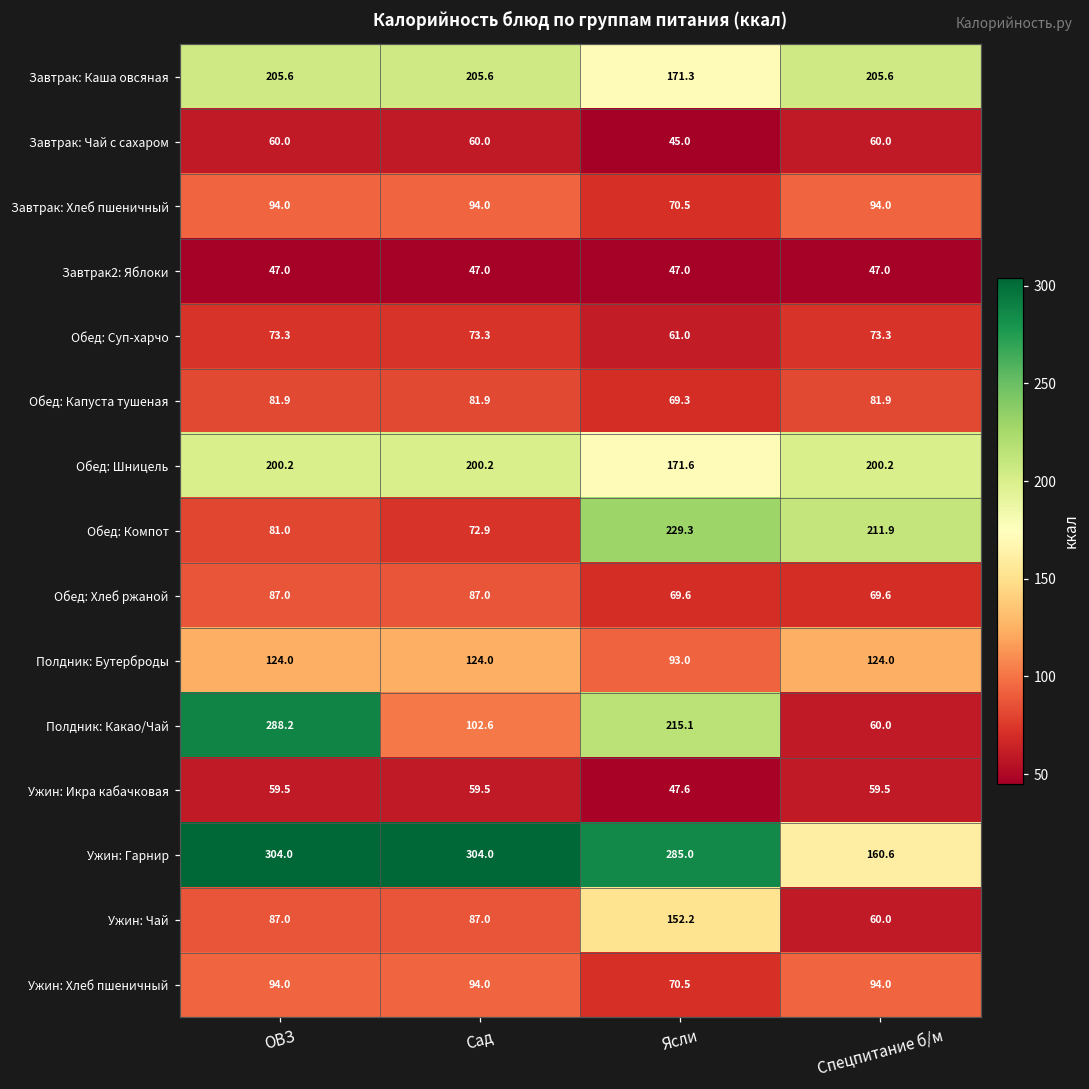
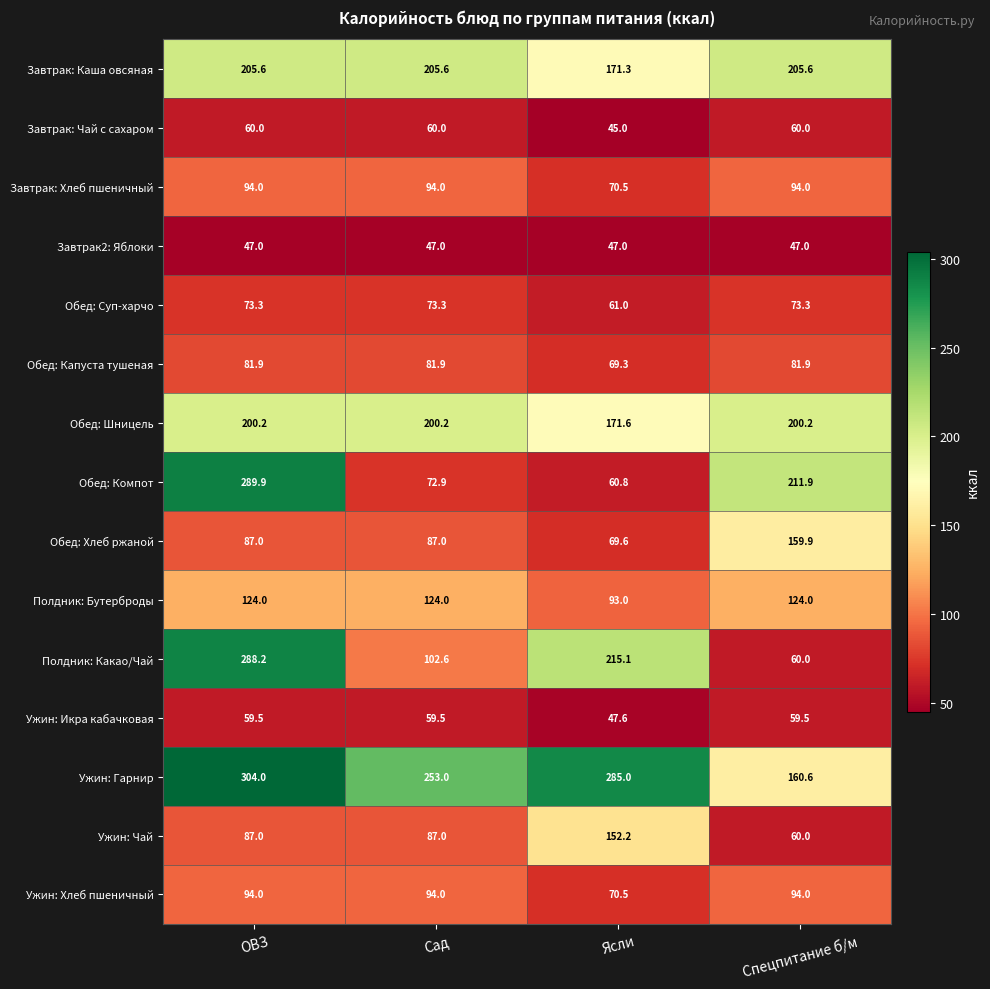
  {
    "Завтрак: Каша овсяная": {
      "ОВЗ": 205.6,
      "Сад": 205.6,
      "Ясли": 171.3,
      "Спецпитание б/м": 205.6
    },
    "Завтрак: Чай с сахаром": {
      "ОВЗ": 60.0,
      "Сад": 60.0,
      "Ясли": 45.0,
      "Спецпитание б/м": 60.0
    },
    "Завтрак: Хлеб пшеничный": {
      "ОВЗ": 94.0,
      "Сад": 94.0,
      "Ясли": 70.5,
      "Спецпитание б/м": 94.0
    },
    "Завтрак2: Яблоки": {
      "ОВЗ": 47.0,
      "Сад": 47.0,
      "Ясли": 47.0,
      "Спецпитание б/м": 47.0
    },
    "Обед: Суп-харчо": {
      "ОВЗ": 73.3,
      "Сад": 73.3,
      "Ясли": 61.0,
      "Спецпитание б/м": 73.3
    },
    "Обед: Капуста тушеная": {
      "ОВЗ": 81.9,
      "Сад": 81.9,
      "Ясли": 69.3,
      "Спецпитание б/м": 81.9
    },
    "Обед: Шницель": {
      "ОВЗ": 200.2,
      "Сад": 200.2,
      "Ясли": 171.6,
      "Спецпитание б/м": 200.2
    },
    "Обед: Компот": {
-     "ОВЗ": 81.0,
+     "ОВЗ": 289.9,
      "Сад": 72.9,
-     "Ясли": 229.3,
+     "Ясли": 60.8,
      "Спецпитание б/м": 211.9
    },
    "Обед: Хлеб ржаной": {
      "ОВЗ": 87.0,
      "Сад": 87.0,
      "Ясли": 69.6,
-     "Спецпитание б/м": 69.6
+     "Спецпитание б/м": 159.9
    },
    "Полдник: Бутерброды": {
      "ОВЗ": 124.0,
      "Сад": 124.0,
      "Ясли": 93.0,
      "Спецпитание б/м": 124.0
    },
    "Полдник: Какао/Чай": {
      "ОВЗ": 288.2,
      "Сад": 102.6,
      "Ясли": 215.1,
      "Спецпитание б/м": 60.0
    },
    "Ужин: Икра кабачковая": {
      "ОВЗ": 59.5,
      "Сад": 59.5,
      "Ясли": 47.6,
      "Спецпитание б/м": 59.5
    },
    "Ужин: Гарнир": {
      "ОВЗ": 304.0,
-     "Сад": 304.0,
+     "Сад": 253.0,
      "Ясли": 285.0,
      "Спецпитание б/м": 160.6
    },
    "Ужин: Чай": {
      "ОВЗ": 87.0,
      "Сад": 87.0,
      "Ясли": 152.2,
      "Спецпитание б/м": 60.0
    },
    "Ужин: Хлеб пшеничный": {
      "ОВЗ": 94.0,
      "Сад": 94.0,
      "Ясли": 70.5,
      "Спецпитание б/м": 94.0
    }
  }
